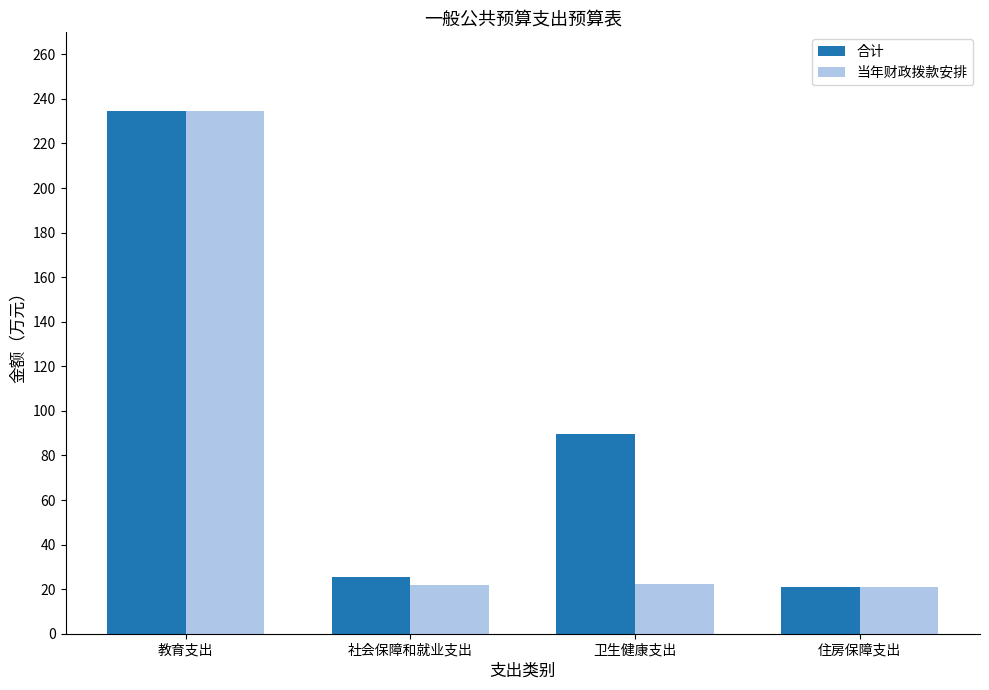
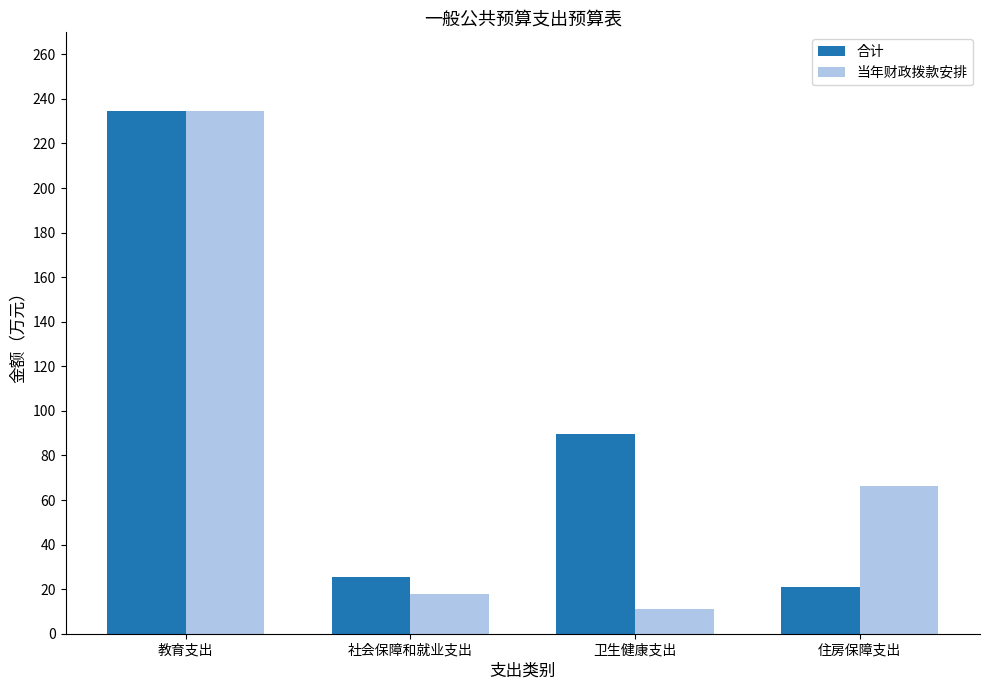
  {
    "合计": {
      "教育支出": 235,
      "社会保障和就业支出": 25,
      "卫生健康支出": 89,
      "住房保障支出": 21
    },
    "当年财政拨款安排": {
      "教育支出": 235,
-     "社会保障和就业支出": 22,
-     "卫生健康支出": 22,
-     "住房保障支出": 21
+     "社会保障和就业支出": 18,
+     "卫生健康支出": 11,
+     "住房保障支出": 66
    }
  }
